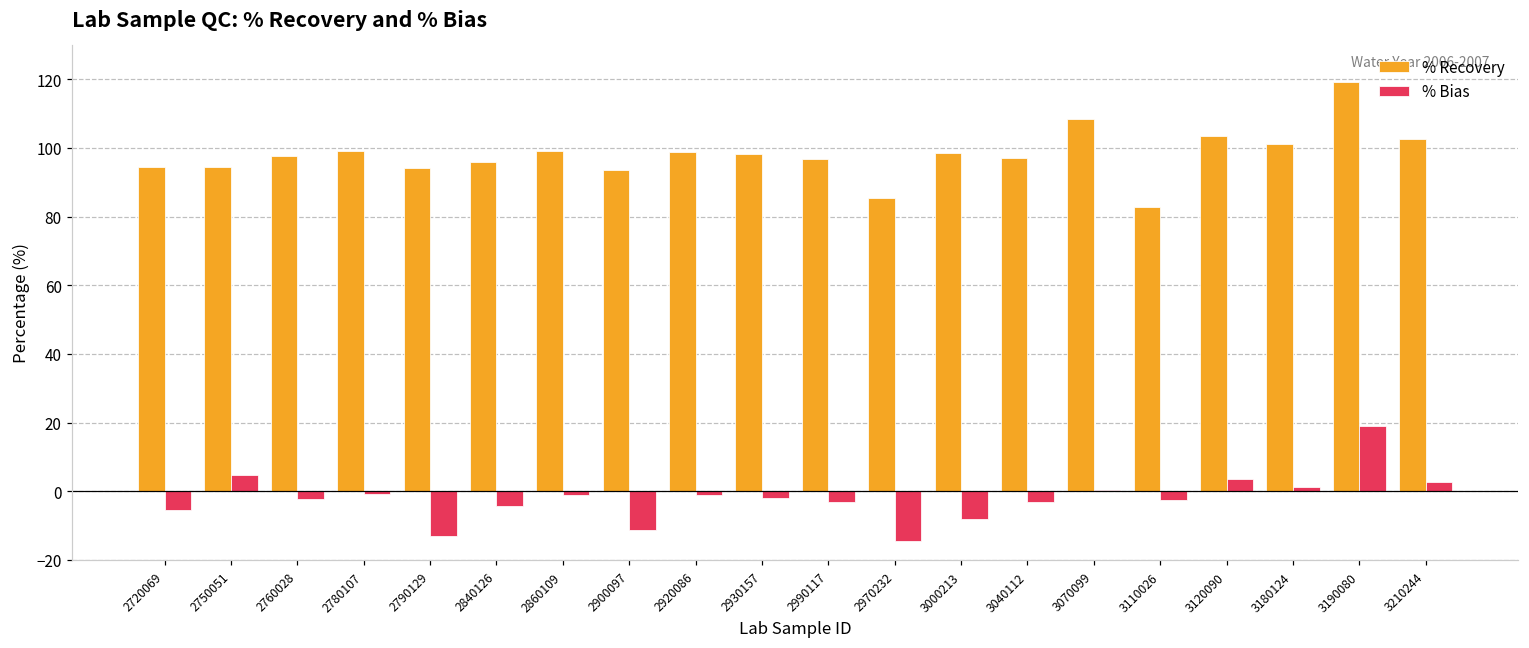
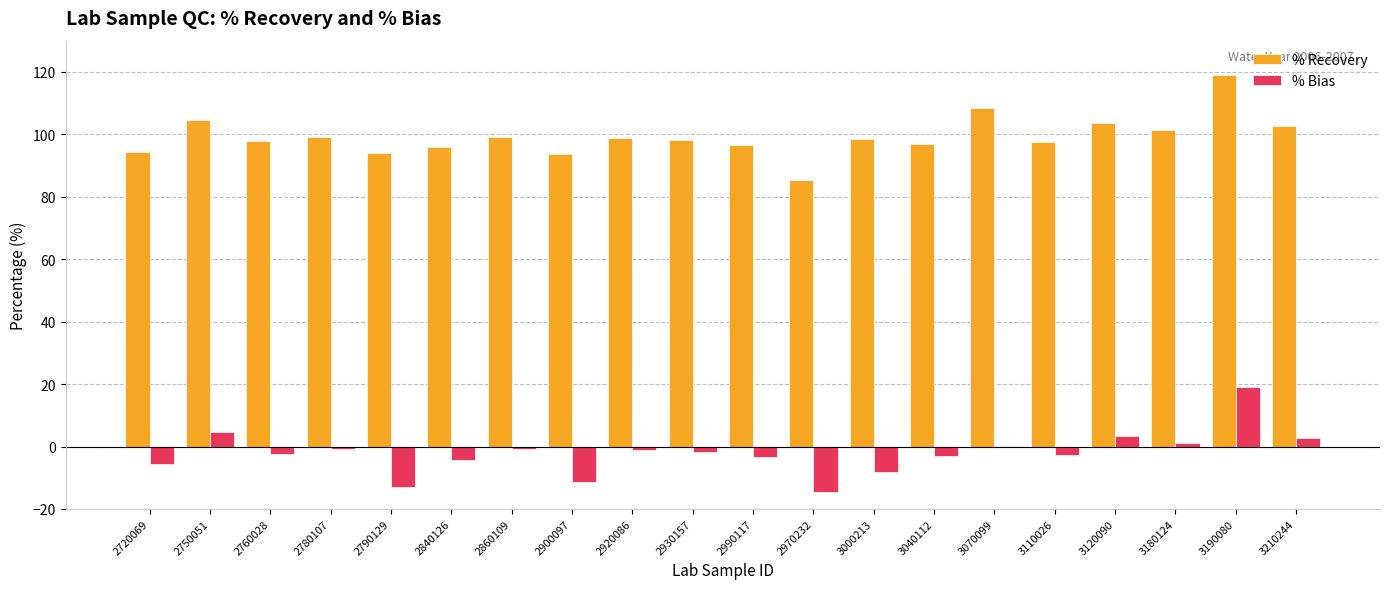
  {
    "% Recovery": {
      "2720069": 94,
-     "2750051": 95,
+     "2750051": 105,
      "2760028": 98,
      "2780107": 99,
      "2790129": 94,
      "2840126": 96,
      "2860109": 99,
      "2900097": 94,
      "2920086": 99,
      "2930157": 98,
      "2990117": 97,
      "2970232": 86,
      "3000213": 98,
      "3040112": 97,
      "3070099": 108,
-     "3110026": 83,
+     "3110026": 97,
      "3120090": 103,
      "3180124": 101,
      "3210244": 103
    },
    "% Bias": {
      "2720069": -6,
      "2750051": 5,
      "2760028": -2,
      "2780107": -1,
      "2790129": -13,
      "2840126": -4,
      "2860109": -1,
      "2900097": -11,
      "2920086": -1,
      "2930157": -2,
      "2990117": -3,
      "2970232": -14,
      "3000213": -8,
      "3040112": -3,
      "3110026": -3,
      "3120090": 3,
      "3180124": 1,
      "3190080": 19,
      "3210244": 3
    }
  }
